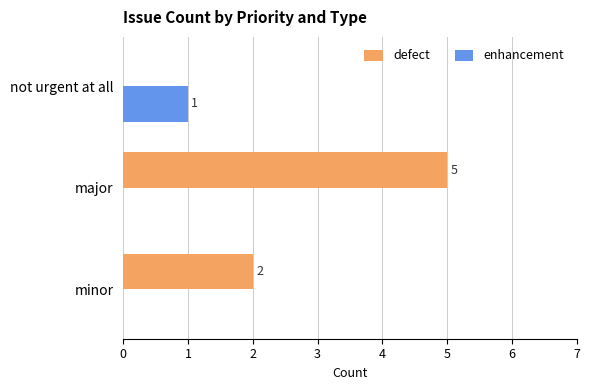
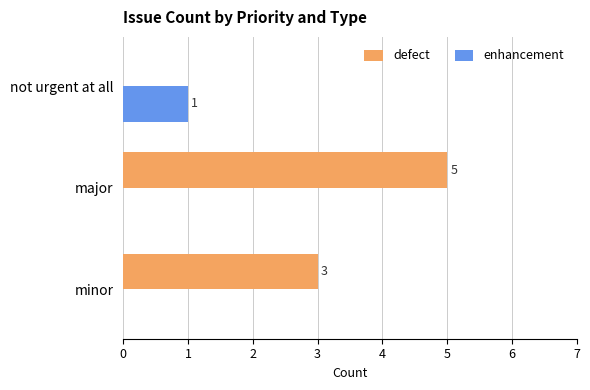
  {
    "defect": {
      "major": 5,
-     "minor": 2
+     "minor": 3
    },
    "enhancement": {
      "not urgent at all": 1
    }
  }
